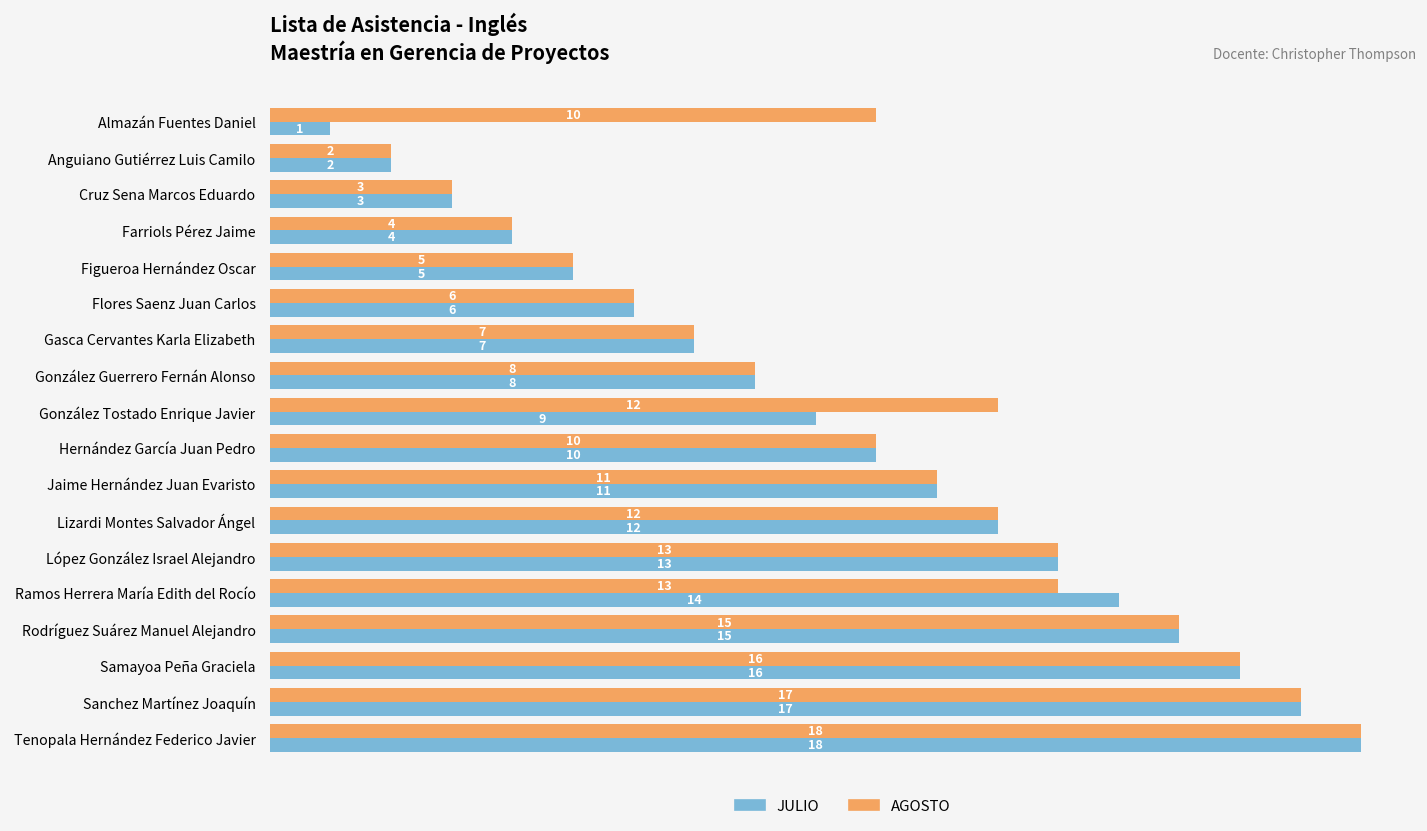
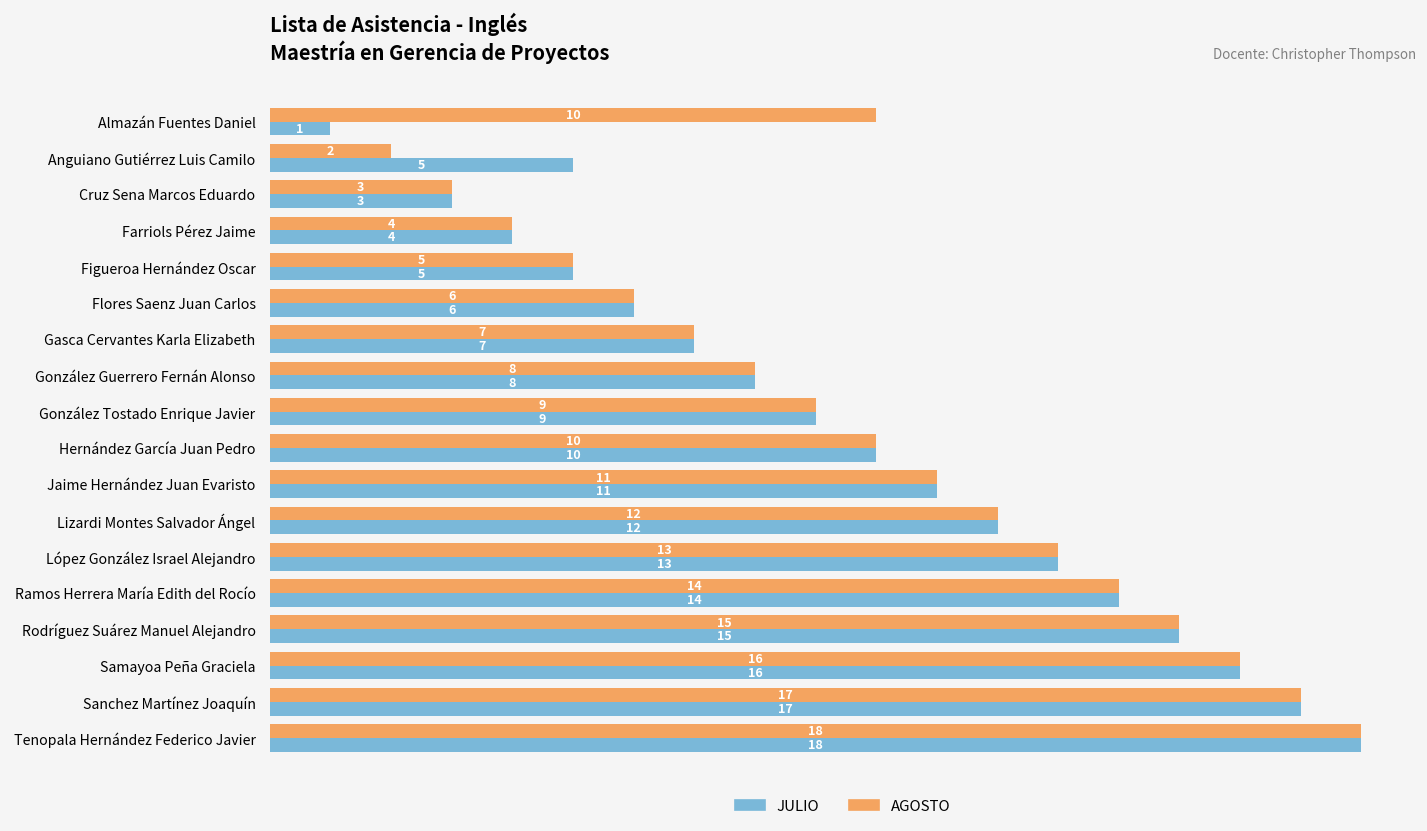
  {
    "JULIO": {
      "Almazán Fuentes Daniel": 1,
-     "Anguiano Gutiérrez Luis Camilo": 2,
+     "Anguiano Gutiérrez Luis Camilo": 5,
      "Cruz Sena Marcos Eduardo": 3,
      "Farriols Pérez Jaime": 4,
      "Figueroa Hernández Oscar": 5,
      "Flores Saenz Juan Carlos": 6,
      "Gasca Cervantes Karla Elizabeth": 7,
      "González Guerrero Fernán Alonso": 8,
      "González Tostado Enrique Javier": 9,
      "Hernández García Juan Pedro": 10,
      "Jaime Hernández Juan Evaristo": 11,
      "Lizardi Montes Salvador Ángel": 12,
      "López González Israel Alejandro": 13,
      "Ramos Herrera María Edith del Rocío": 14,
      "Rodríguez Suárez Manuel Alejandro": 15,
      "Samayoa Peña Graciela": 16,
      "Sanchez Martínez Joaquín": 17,
      "Tenopala Hernández Federico Javier": 18
    },
    "AGOSTO": {
      "Almazán Fuentes Daniel": 10,
      "Anguiano Gutiérrez Luis Camilo": 2,
      "Cruz Sena Marcos Eduardo": 3,
      "Farriols Pérez Jaime": 4,
      "Figueroa Hernández Oscar": 5,
      "Flores Saenz Juan Carlos": 6,
      "Gasca Cervantes Karla Elizabeth": 7,
      "González Guerrero Fernán Alonso": 8,
-     "González Tostado Enrique Javier": 12,
+     "González Tostado Enrique Javier": 9,
      "Hernández García Juan Pedro": 10,
      "Jaime Hernández Juan Evaristo": 11,
      "Lizardi Montes Salvador Ángel": 12,
      "López González Israel Alejandro": 13,
-     "Ramos Herrera María Edith del Rocío": 13,
+     "Ramos Herrera María Edith del Rocío": 14,
      "Rodríguez Suárez Manuel Alejandro": 15,
      "Samayoa Peña Graciela": 16,
      "Sanchez Martínez Joaquín": 17,
      "Tenopala Hernández Federico Javier": 18
    }
  }
